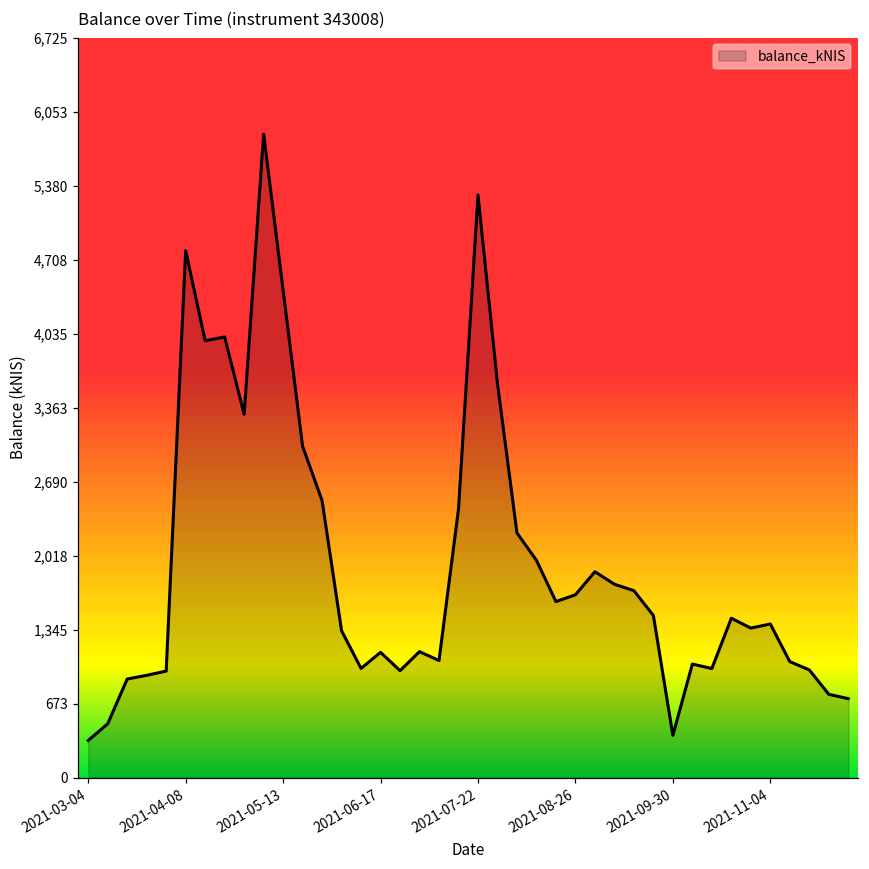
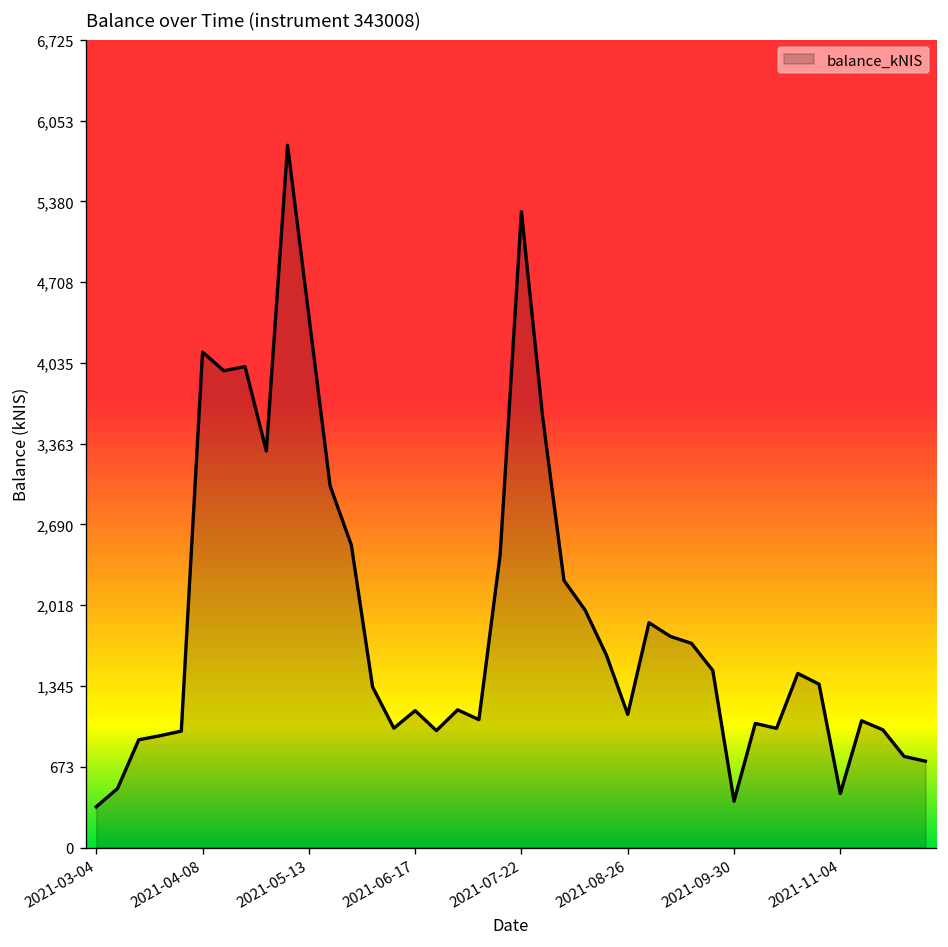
  {
    "2021-03-04": "340",
-   "2021-04-08": "4,790",
+   "2021-04-08": "4,130",
    "2021-05-13": "4,430",
    "2021-06-17": "1,140",
    "2021-07-22": "5,290",
-   "2021-08-26": "1,660",
+   "2021-08-26": "1,110",
    "2021-09-30": "390",
-   "2021-11-04": "1,400"
+   "2021-11-04": "450"
  }
